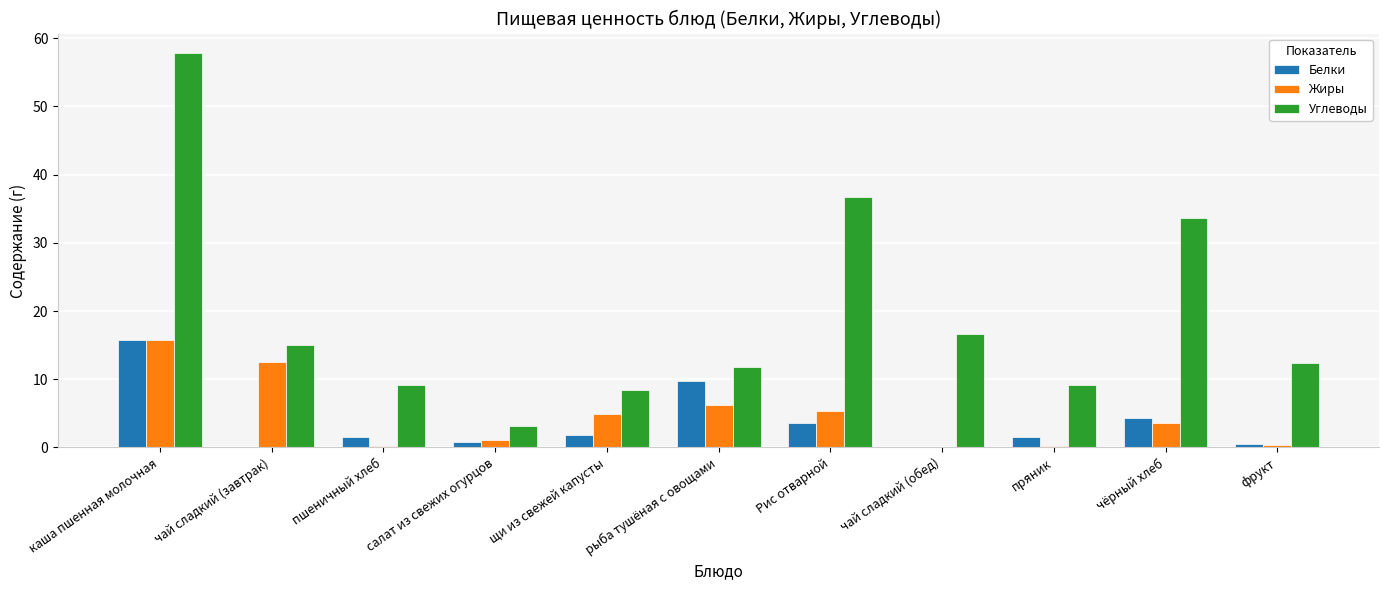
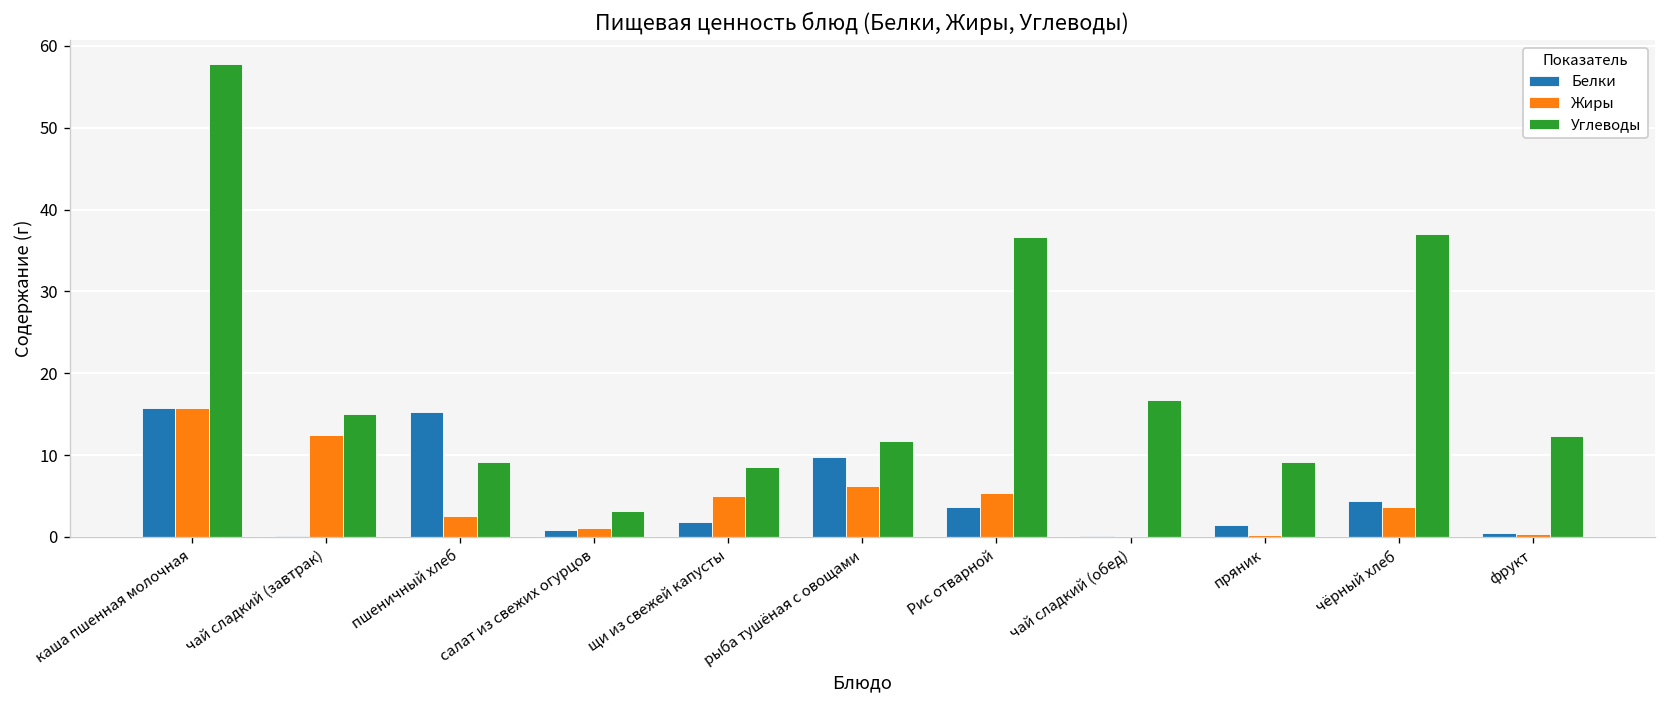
  {
    "Белки": {
      "каша пшенная молочная": 16,
-     "пшеничный хлеб": 2,
+     "пшеничный хлеб": 15,
      "салат из свежих огурцов": 1,
      "щи из свежей капусты": 2,
      "рыба тушёная с овощами": 10,
      "Рис отварной": 4,
      "пряник": 2,
      "чёрный хлеб": 4,
      "фрукт": 0
    },
    "Жиры": {
      "каша пшенная молочная": 16,
      "чай сладкий (завтрак)": 12,
-     "пшеничный хлеб": 0,
+     "пшеничный хлеб": 3,
      "салат из свежих огурцов": 1,
      "щи из свежей капусты": 5,
      "рыба тушёная с овощами": 6,
      "Рис отварной": 5,
      "чёрный хлеб": 4
    },
    "Углеводы": {
      "каша пшенная молочная": 58,
      "чай сладкий (завтрак)": 15,
      "пшеничный хлеб": 9,
      "салат из свежих огурцов": 3,
      "щи из свежей капусты": 8,
      "рыба тушёная с овощами": 12,
      "Рис отварной": 37,
      "чай сладкий (обед)": 17,
      "пряник": 9,
-     "чёрный хлеб": 34,
+     "чёрный хлеб": 37,
      "фрукт": 12
    }
  }
